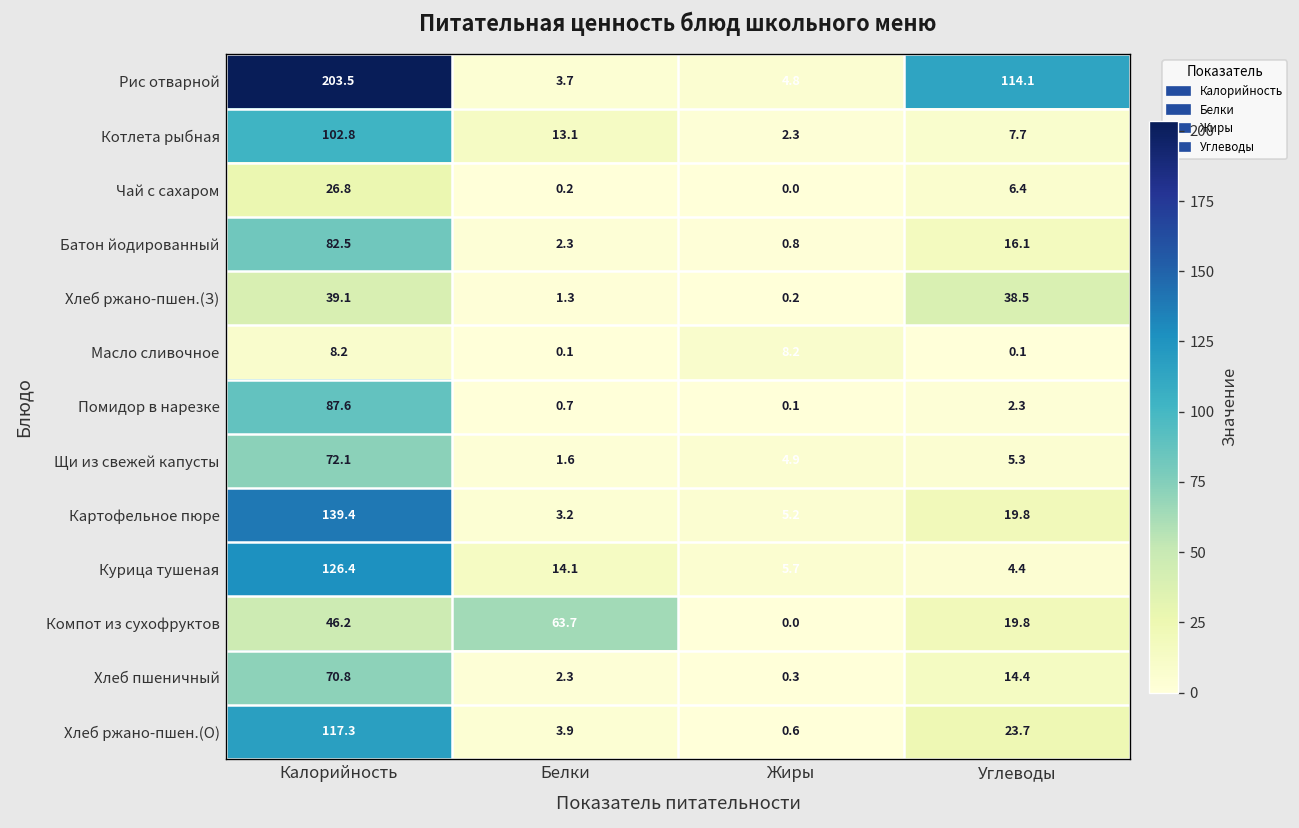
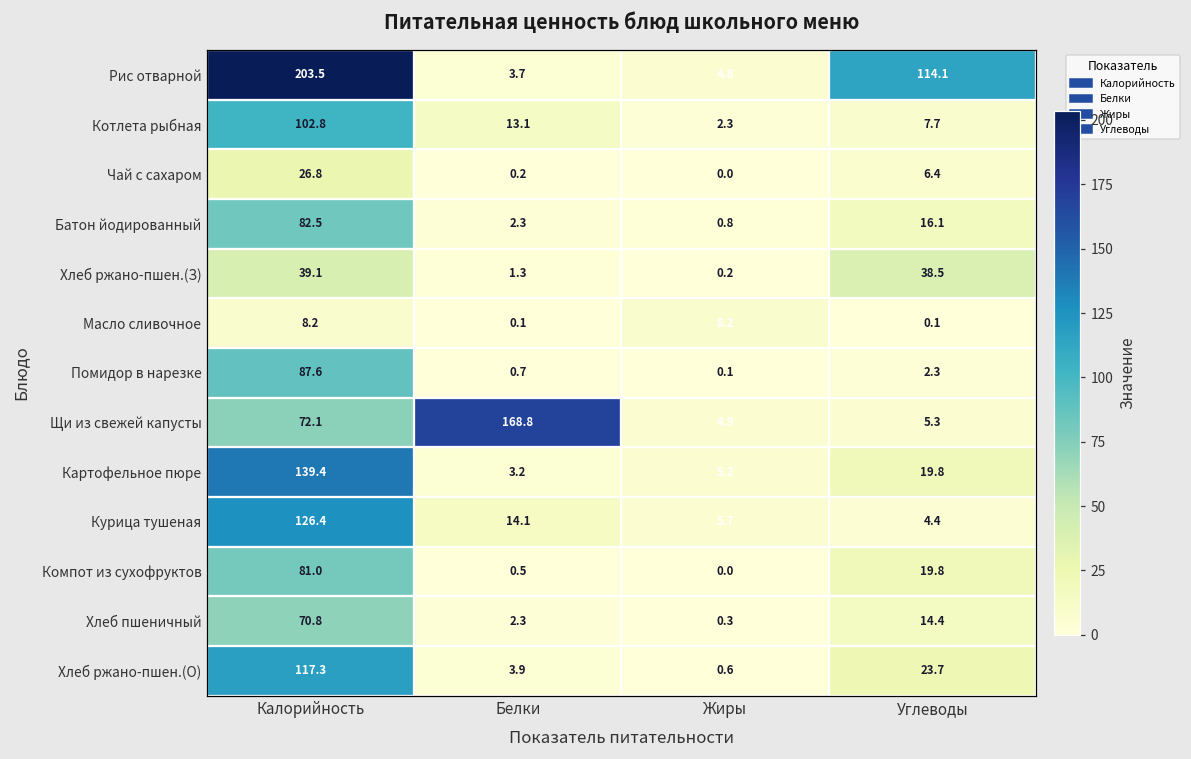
  {
    "Рис отварной": {
      "Калорийность": 203.5,
      "Белки": 3.7,
      "Углеводы": 114.1
    },
    "Котлета рыбная": {
      "Калорийность": 102.8,
      "Белки": 13.1,
      "Жиры": 2.3,
      "Углеводы": 7.7
    },
    "Чай с сахаром": {
      "Калорийность": 26.8,
      "Белки": 0.2,
      "Жиры": 0.0,
      "Углеводы": 6.4
    },
    "Батон йодированный": {
      "Калорийность": 82.5,
      "Белки": 2.3,
      "Жиры": 0.8,
      "Углеводы": 16.1
    },
    "Хлеб ржано-пшен.(З)": {
      "Калорийность": 39.1,
      "Белки": 1.3,
      "Жиры": 0.2,
      "Углеводы": 38.5
    },
    "Масло сливочное": {
      "Калорийность": 8.2,
      "Белки": 0.1,
      "Жиры": 8.2,
      "Углеводы": 0.1
    },
    "Помидор в нарезке": {
      "Калорийность": 87.6,
      "Белки": 0.7,
      "Жиры": 0.1,
      "Углеводы": 2.3
    },
    "Щи из свежей капусты": {
      "Калорийность": 72.1,
-     "Белки": 1.6,
+     "Белки": 168.8,
      "Углеводы": 5.3
    },
    "Картофельное пюре": {
      "Калорийность": 139.4,
      "Белки": 3.2,
      "Углеводы": 19.8
    },
    "Курица тушеная": {
      "Калорийность": 126.4,
      "Белки": 14.1,
      "Углеводы": 4.4
    },
    "Компот из сухофруктов": {
-     "Калорийность": 46.2,
-     "Белки": 63.7,
+     "Калорийность": 81.0,
+     "Белки": 0.5,
      "Жиры": 0.0,
      "Углеводы": 19.8
    },
    "Хлеб пшеничный": {
      "Калорийность": 70.8,
      "Белки": 2.3,
      "Жиры": 0.3,
      "Углеводы": 14.4
    },
    "Хлеб ржано-пшен.(О)": {
      "Калорийность": 117.3,
      "Белки": 3.9,
      "Жиры": 0.6,
      "Углеводы": 23.7
    }
  }
